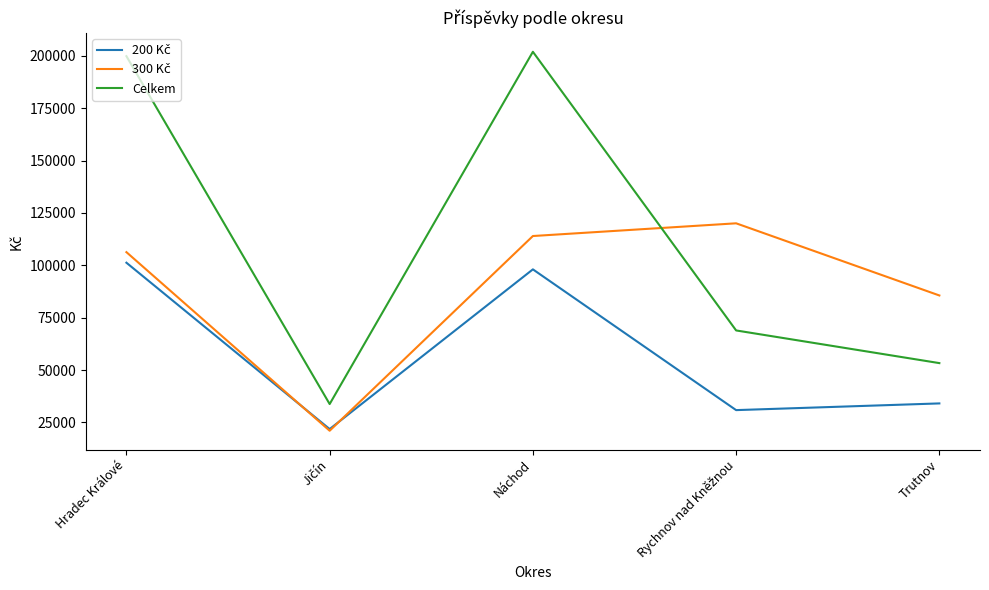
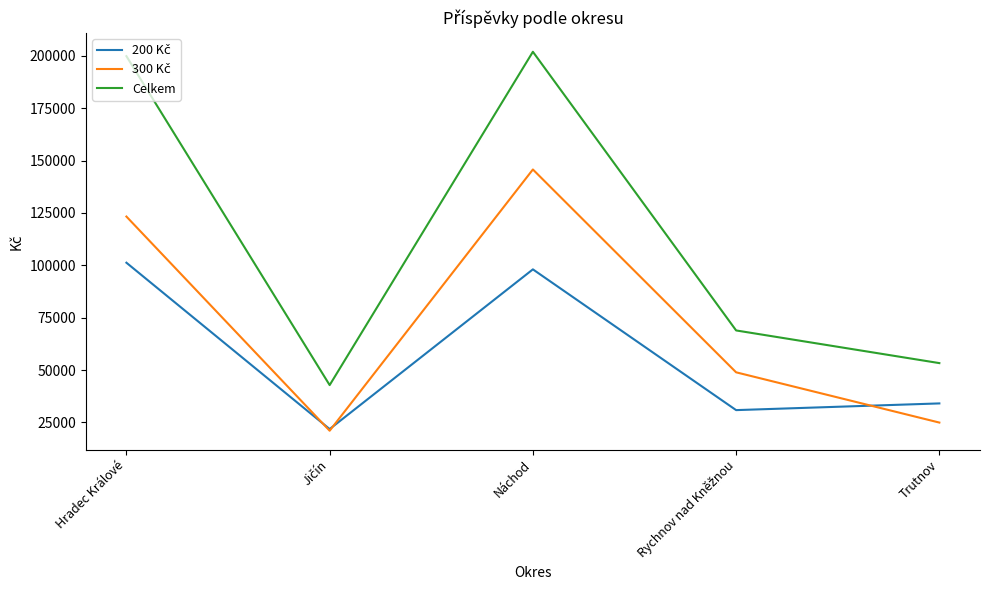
  {
    "200 Kč": {
      "Hradec Králové": 101000,
      "Náchod": 98000,
      "Rychnov nad Kněžnou": 31000,
      "Trutnov": 34000
    },
    "300 Kč": {
-     "Hradec Králové": 106000,
-     "Náchod": 114000,
-     "Rychnov nad Kněžnou": 120000,
-     "Trutnov": 86000
+     "Hradec Králové": 123000,
+     "Náchod": 146000,
+     "Rychnov nad Kněžnou": 49000,
+     "Trutnov": 25000
    },
    "Celkem": {
-     "Jičín": 34000,
+     "Jičín": 43000,
      "Náchod": 202000,
      "Rychnov nad Kněžnou": 69000,
      "Trutnov": 53000
    }
  }
